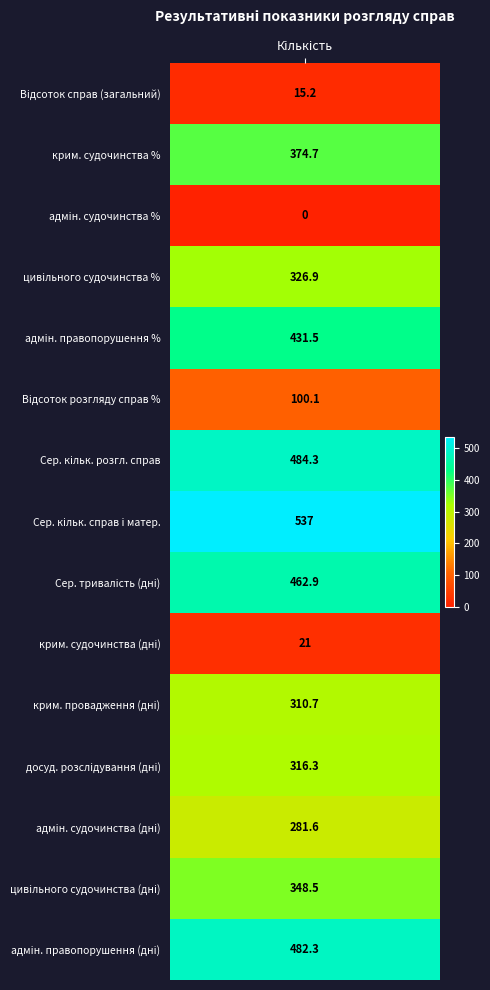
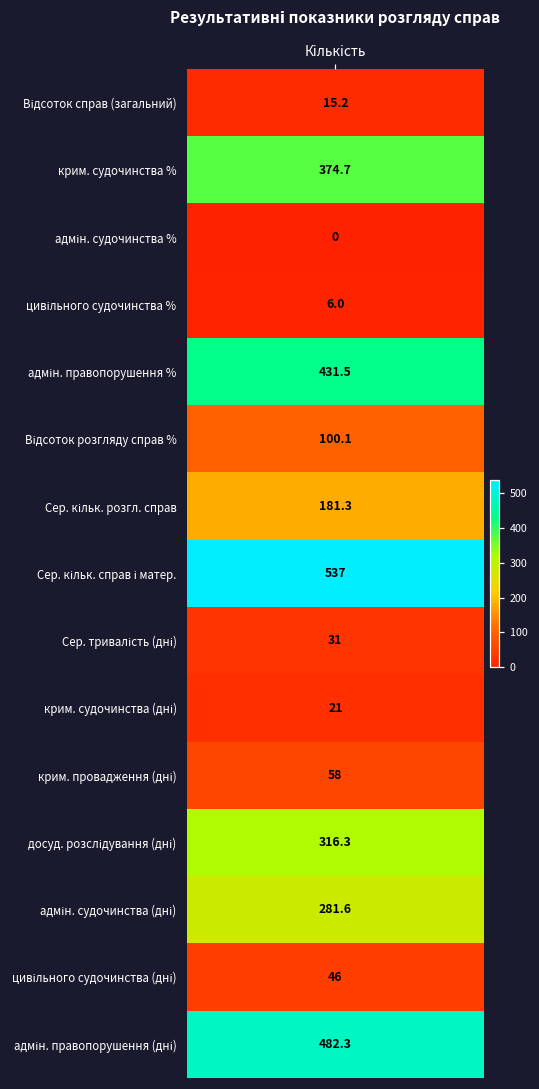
  {
    "Відсоток справ (загальний)": {
      "Кількість": 15.2
    },
    "крим. судочинства %": {
      "Кількість": 374.7
    },
    "адмін. судочинства %": {
      "Кількість": 0
    },
    "цивільного судочинства %": {
-     "Кількість": 326.9
+     "Кількість": 6.0
    },
    "адмін. правопорушення %": {
      "Кількість": 431.5
    },
    "Відсоток розгляду справ %": {
      "Кількість": 100.1
    },
    "Сер. кільк. розгл. справ": {
-     "Кількість": 484.3
+     "Кількість": 181.3
    },
    "Сер. кільк. справ і матер.": {
      "Кількість": 537
    },
    "Сер. тривалість (дні)": {
-     "Кількість": 462.9
+     "Кількість": 31
    },
    "крим. судочинства (дні)": {
      "Кількість": 21
    },
    "крим. провадження (дні)": {
-     "Кількість": 310.7
+     "Кількість": 58
    },
    "досуд. розслідування (дні)": {
      "Кількість": 316.3
    },
    "адмін. судочинства (дні)": {
      "Кількість": 281.6
    },
    "цивільного судочинства (дні)": {
-     "Кількість": 348.5
+     "Кількість": 46
    },
    "адмін. правопорушення (дні)": {
      "Кількість": 482.3
    }
  }
